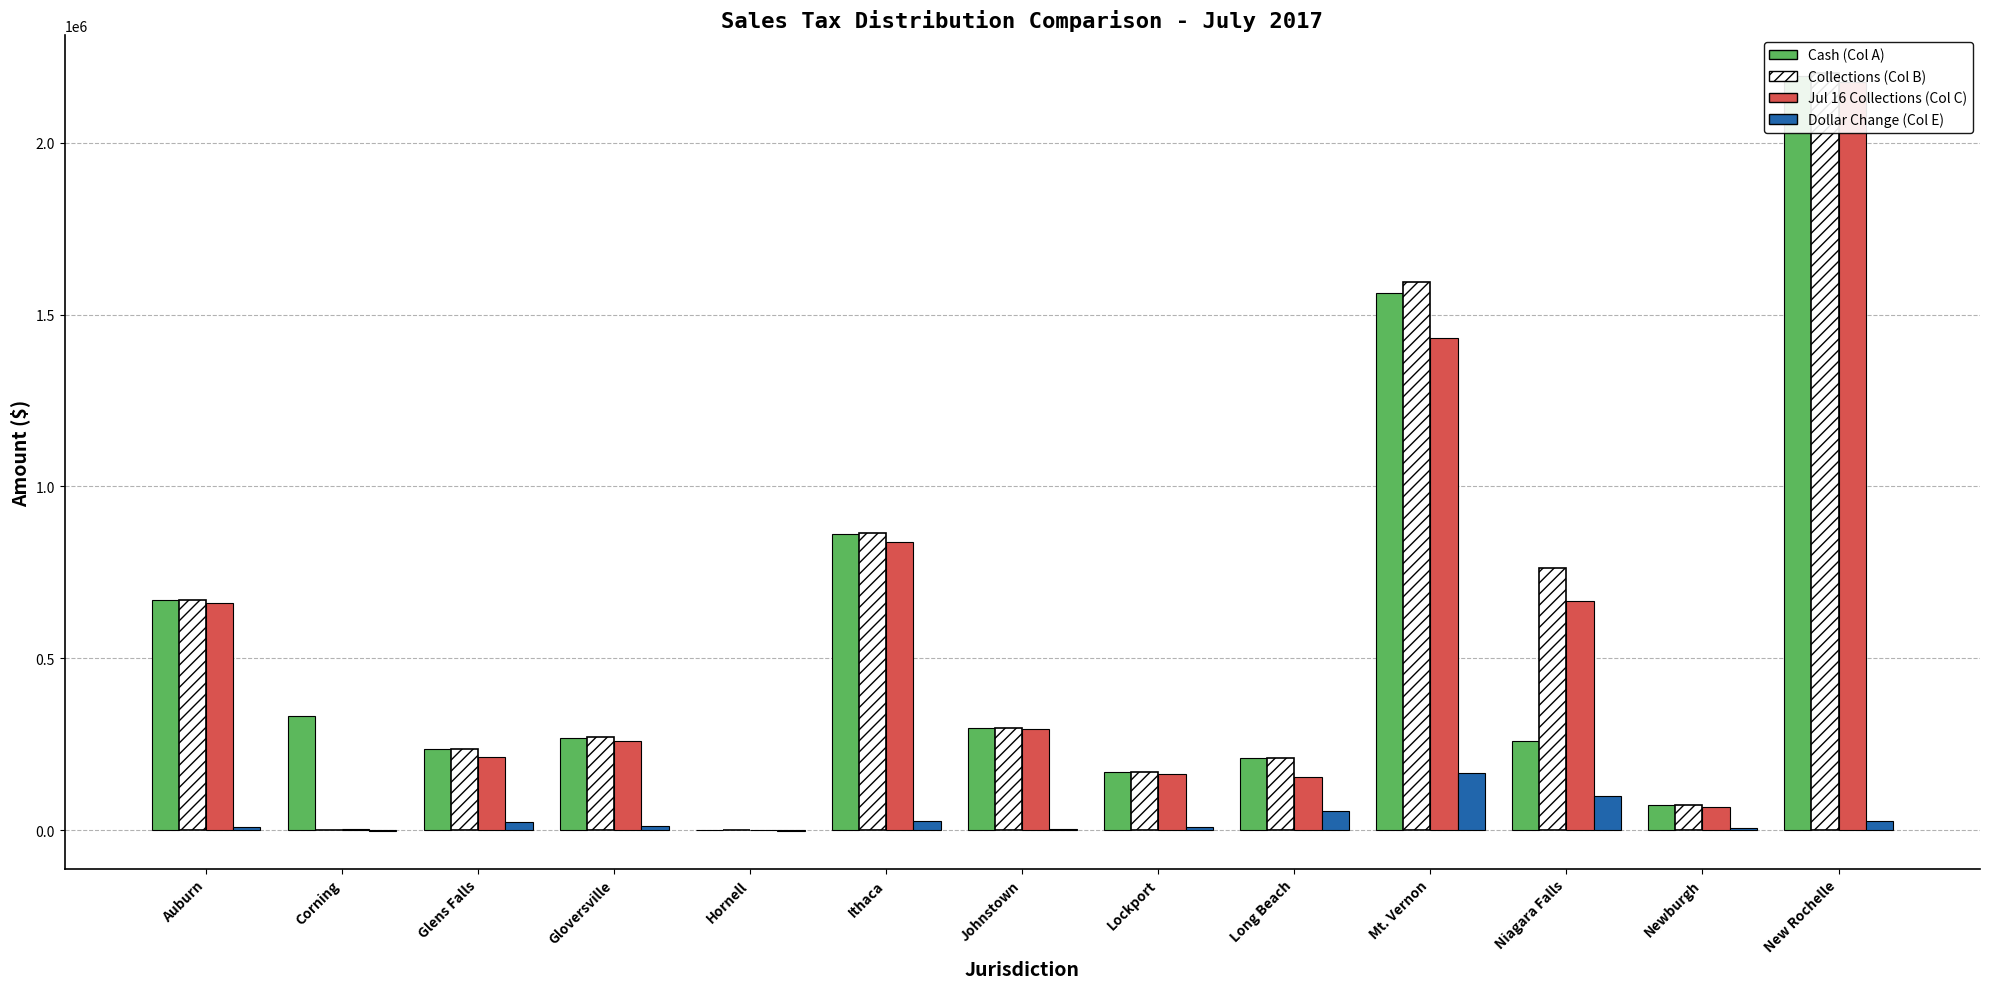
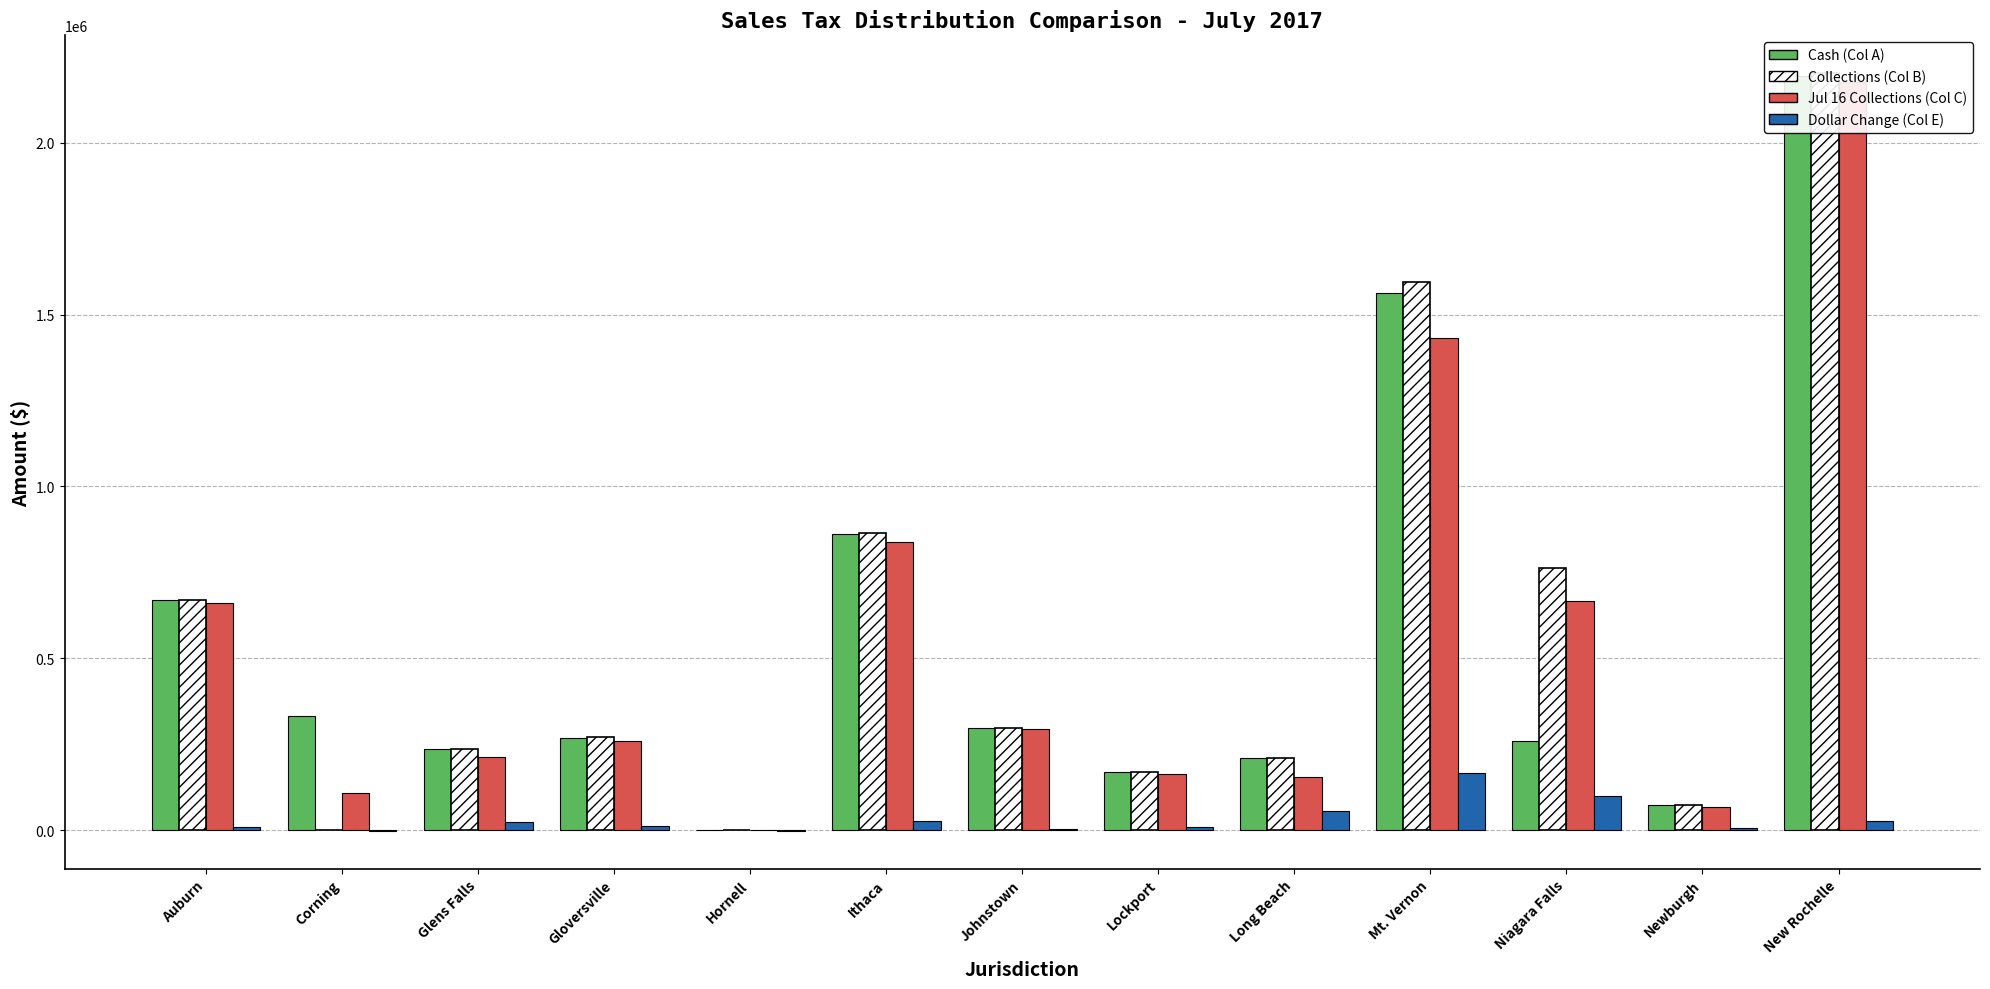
  {
    "Cash (Col A)": {
      "Auburn": 670000,
      "Corning": 330000,
      "Glens Falls": 240000,
      "Gloversville": 270000,
      "Ithaca": 860000,
      "Johnstown": 300000,
      "Lockport": 170000,
      "Long Beach": 210000,
      "Mt. Vernon": 1560000,
      "Niagara Falls": 260000,
      "Newburgh": 70000
    },
    "Collections (Col B)": {
      "Auburn": 670000,
      "Glens Falls": 240000,
      "Gloversville": 270000,
      "Ithaca": 860000,
      "Johnstown": 300000,
      "Lockport": 170000,
      "Long Beach": 210000,
      "Mt. Vernon": 1600000,
      "Niagara Falls": 760000,
      "Newburgh": 70000
    },
    "Jul 16 Collections (Col C)": {
      "Auburn": 660000,
-     "Corning": 0,
+     "Corning": 110000,
      "Glens Falls": 210000,
      "Gloversville": 260000,
      "Ithaca": 840000,
      "Johnstown": 290000,
      "Lockport": 160000,
      "Long Beach": 150000,
      "Mt. Vernon": 1430000,
      "Niagara Falls": 670000,
      "Newburgh": 70000
    },
    "Dollar Change (Col E)": {
      "Auburn": 10000,
      "Glens Falls": 20000,
      "Gloversville": 10000,
      "Ithaca": 30000,
      "Lockport": 10000,
      "Long Beach": 60000,
      "Mt. Vernon": 160000,
      "Niagara Falls": 100000,
      "New Rochelle": 30000
    }
  }
